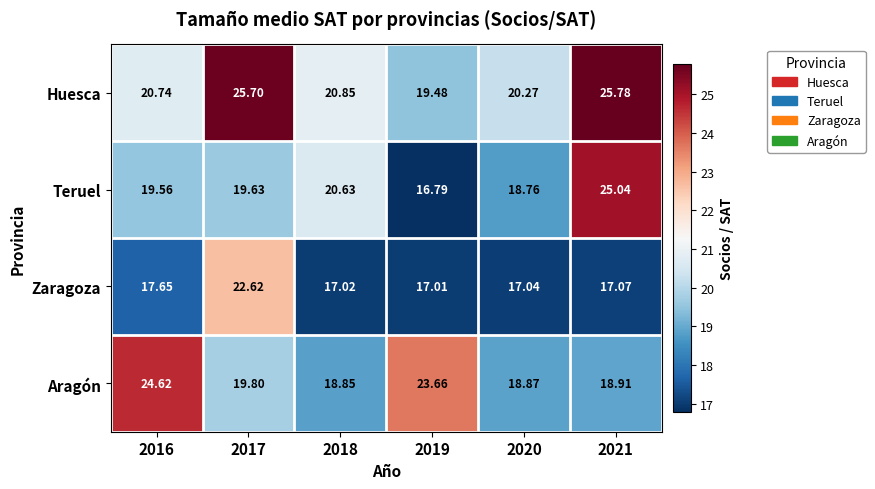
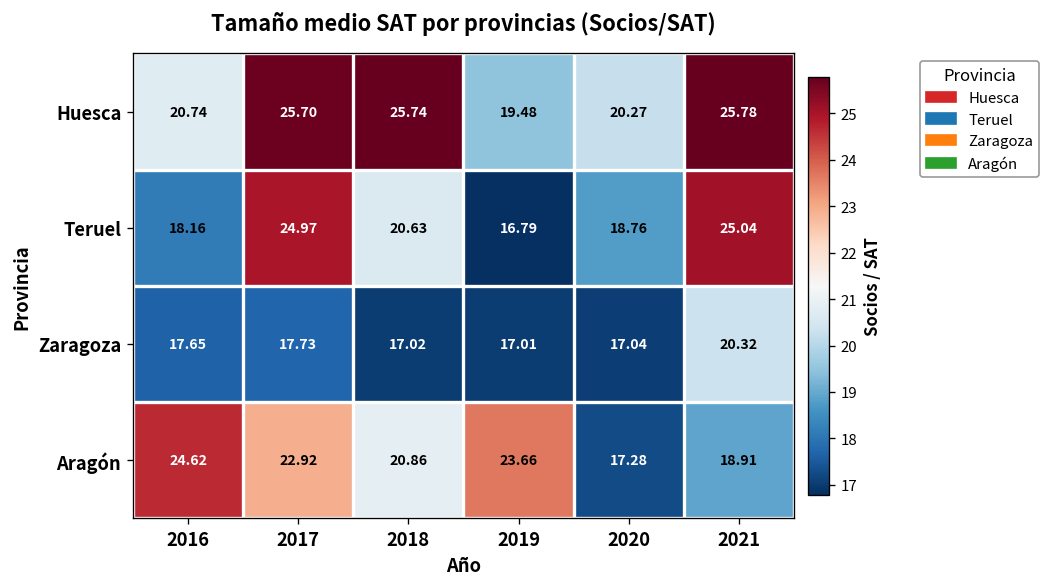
  {
    "Huesca": {
      "2016": 20.74,
      "2017": 25.70,
-     "2018": 20.85,
+     "2018": 25.74,
      "2019": 19.48,
      "2020": 20.27,
      "2021": 25.78
    },
    "Teruel": {
-     "2016": 19.56,
-     "2017": 19.63,
+     "2016": 18.16,
+     "2017": 24.97,
      "2018": 20.63,
      "2019": 16.79,
      "2020": 18.76,
      "2021": 25.04
    },
    "Zaragoza": {
      "2016": 17.65,
-     "2017": 22.62,
+     "2017": 17.73,
      "2018": 17.02,
      "2019": 17.01,
      "2020": 17.04,
-     "2021": 17.07
+     "2021": 20.32
    },
    "Aragón": {
      "2016": 24.62,
-     "2017": 19.80,
-     "2018": 18.85,
+     "2017": 22.92,
+     "2018": 20.86,
      "2019": 23.66,
-     "2020": 18.87,
+     "2020": 17.28,
      "2021": 18.91
    }
  }
